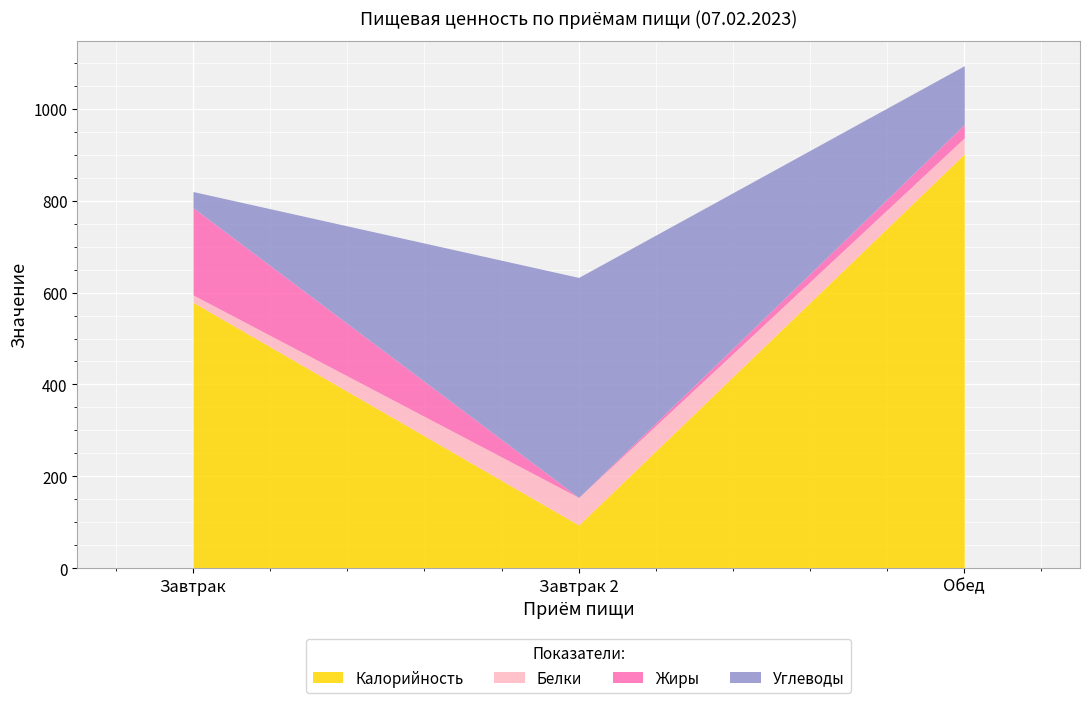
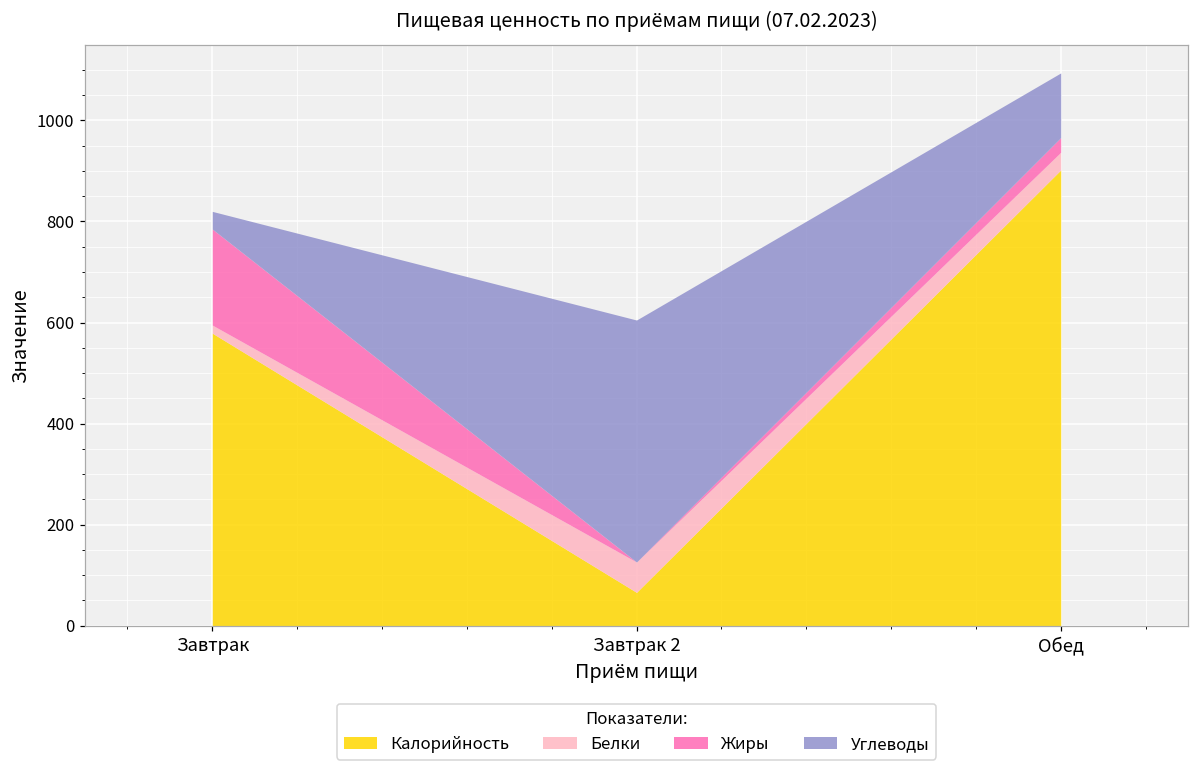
  {
    "Калорийность": {
      "Завтрак": 580,
-     "Завтрак 2": 90,
+     "Завтрак 2": 70,
      "Обед": 900
    },
    "Белки": {
      "Завтрак": 20,
      "Обед": 40
    },
    "Жиры": {
      "Завтрак": 190,
      "Обед": 30
    },
    "Углеводы": {
      "Завтрак": 40,
      "Завтрак 2": 480,
      "Обед": 130
    }
  }
